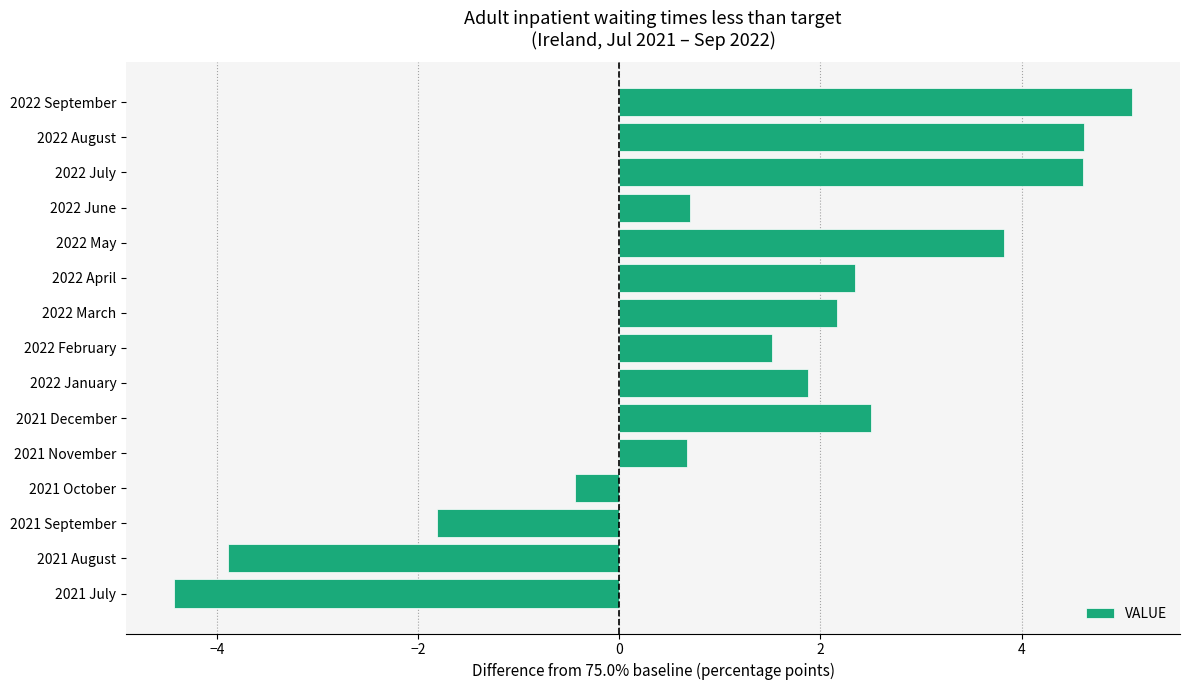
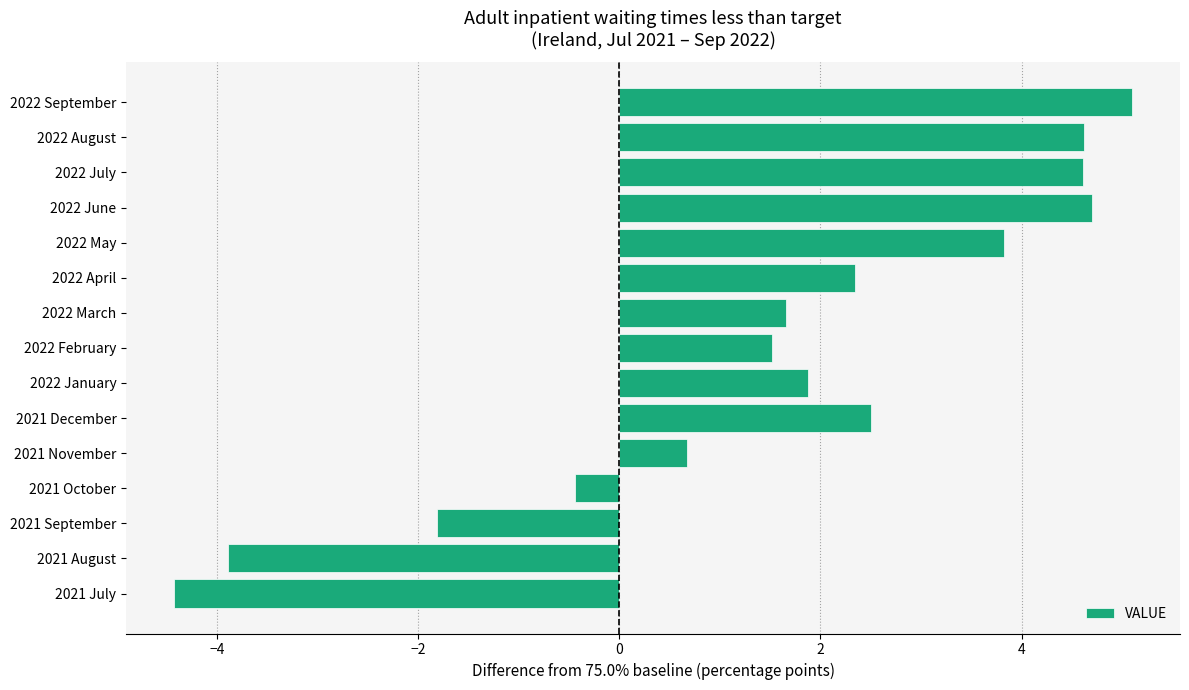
  {
    "2022 September": 5.10,
    "2022 August": 4.62,
    "2022 July": 4.61,
-   "2022 June": 0.70,
+   "2022 June": 4.70,
    "2022 May": 3.83,
    "2022 April": 2.34,
-   "2022 March": 2.16,
+   "2022 March": 1.66,
    "2022 February": 1.52,
    "2022 January": 1.88,
    "2021 December": 2.50,
    "2021 November": 0.67,
    "2021 October": -0.44,
    "2021 September": -1.81,
    "2021 August": -3.89,
    "2021 July": -4.43
  }
